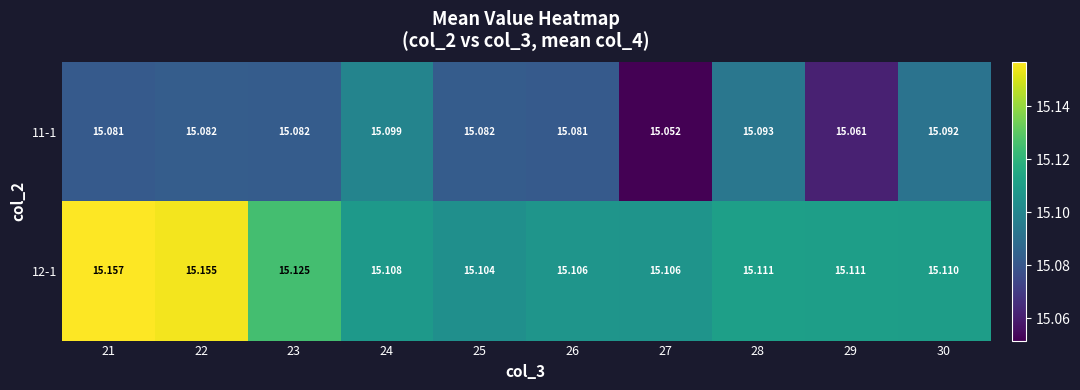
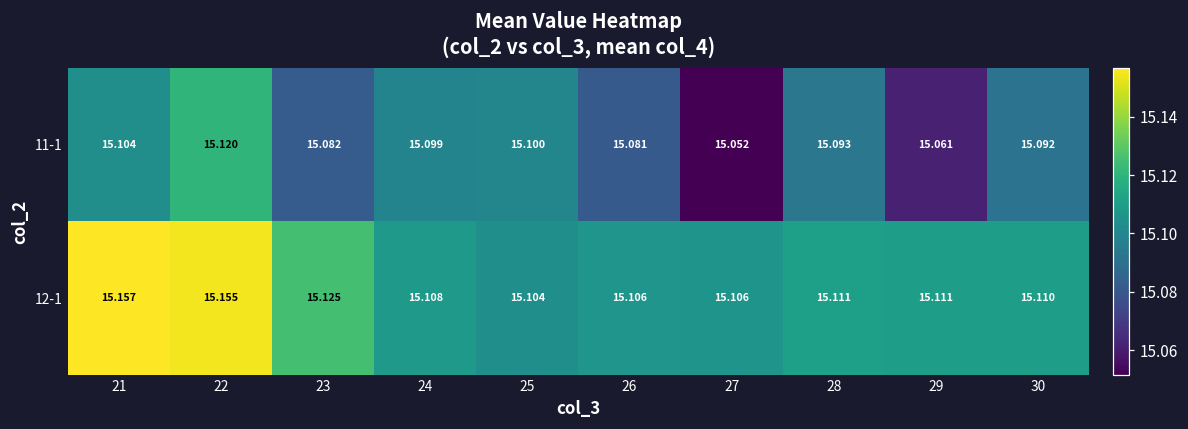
  {
    "11-1": {
-     "21": 15.081,
-     "22": 15.082,
+     "21": 15.104,
+     "22": 15.120,
      "23": 15.082,
      "24": 15.099,
-     "25": 15.082,
+     "25": 15.100,
      "26": 15.081,
      "27": 15.052,
      "28": 15.093,
      "29": 15.061,
      "30": 15.092
    },
    "12-1": {
      "21": 15.157,
      "22": 15.155,
      "23": 15.125,
      "24": 15.108,
      "25": 15.104,
      "26": 15.106,
      "27": 15.106,
      "28": 15.111,
      "29": 15.111,
      "30": 15.110
    }
  }
